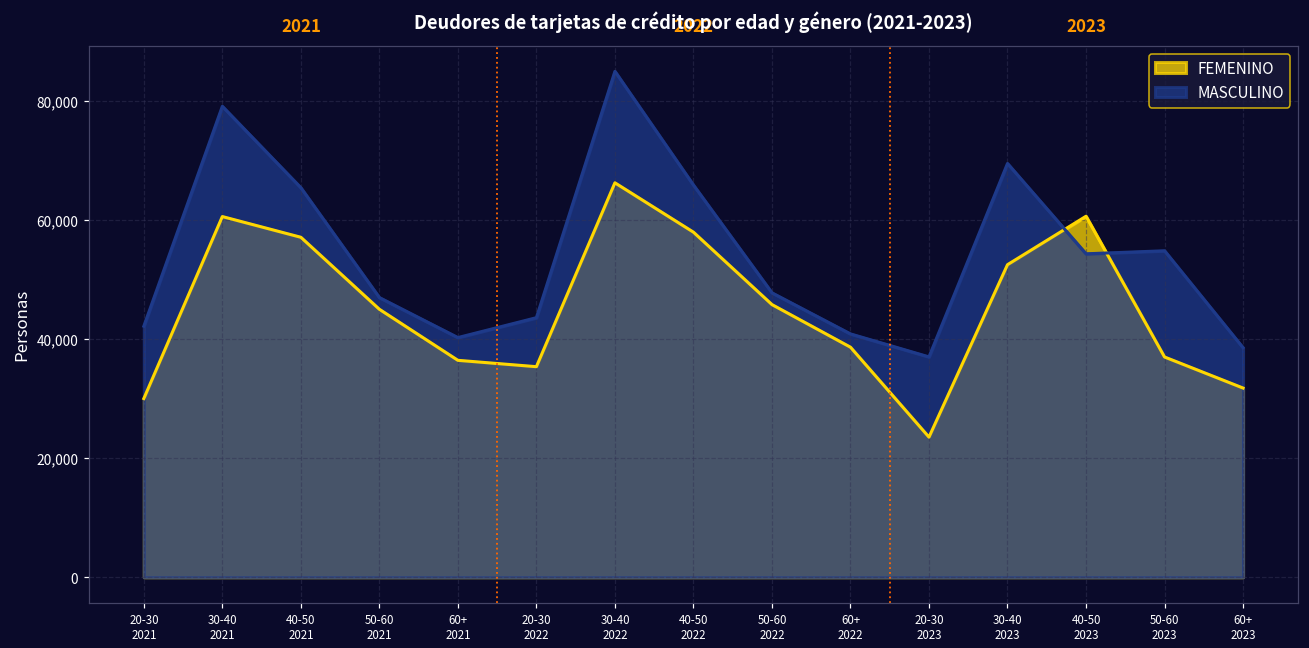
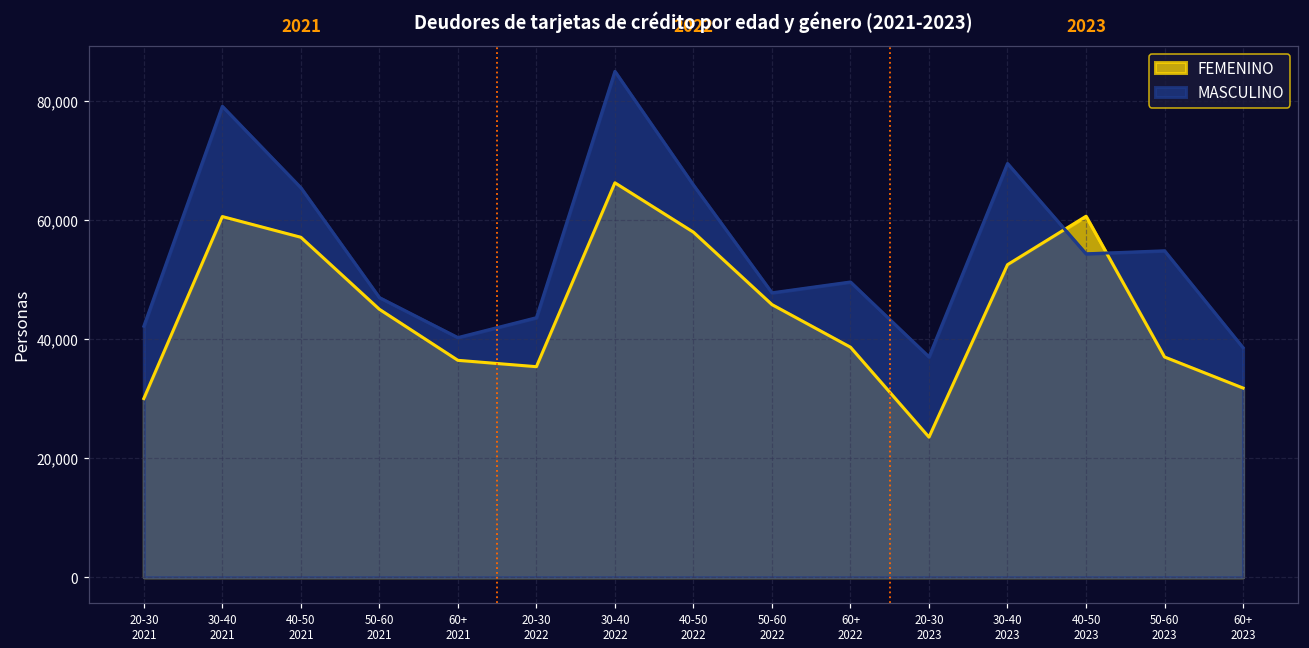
  {
    "FEMENINO": {
      "20-30 2021": "30,000",
      "30-40 2021": "61,000",
      "40-50 2021": "57,000",
      "50-60 2021": "45,000",
      "60+ 2021": "36,000",
      "20-30 2022": "35,000",
      "30-40 2022": "66,000",
      "40-50 2022": "58,000",
      "50-60 2022": "46,000",
      "60+ 2022": "39,000",
      "20-30 2023": "24,000",
      "30-40 2023": "52,000",
      "40-50 2023": "61,000",
      "50-60 2023": "37,000",
      "60+ 2023": "32,000"
    },
    "MASCULINO": {
      "20-30 2021": "42,000",
      "30-40 2021": "79,000",
      "40-50 2021": "65,000",
      "50-60 2021": "47,000",
      "60+ 2021": "40,000",
      "20-30 2022": "44,000",
      "30-40 2022": "85,000",
      "40-50 2022": "66,000",
      "50-60 2022": "48,000",
-     "60+ 2022": "41,000",
+     "60+ 2022": "50,000",
      "20-30 2023": "37,000",
      "30-40 2023": "69,000",
      "40-50 2023": "54,000",
      "50-60 2023": "55,000",
      "60+ 2023": "39,000"
    }
  }
